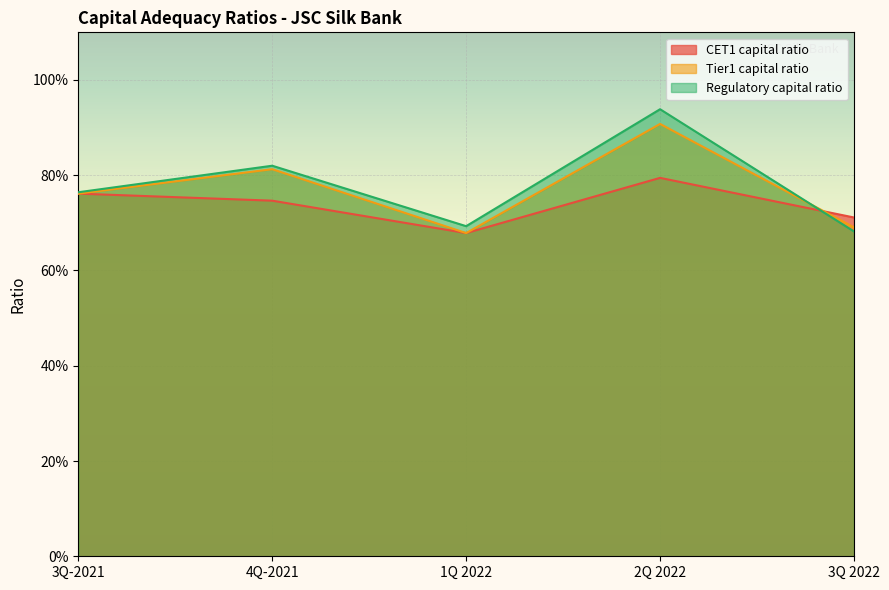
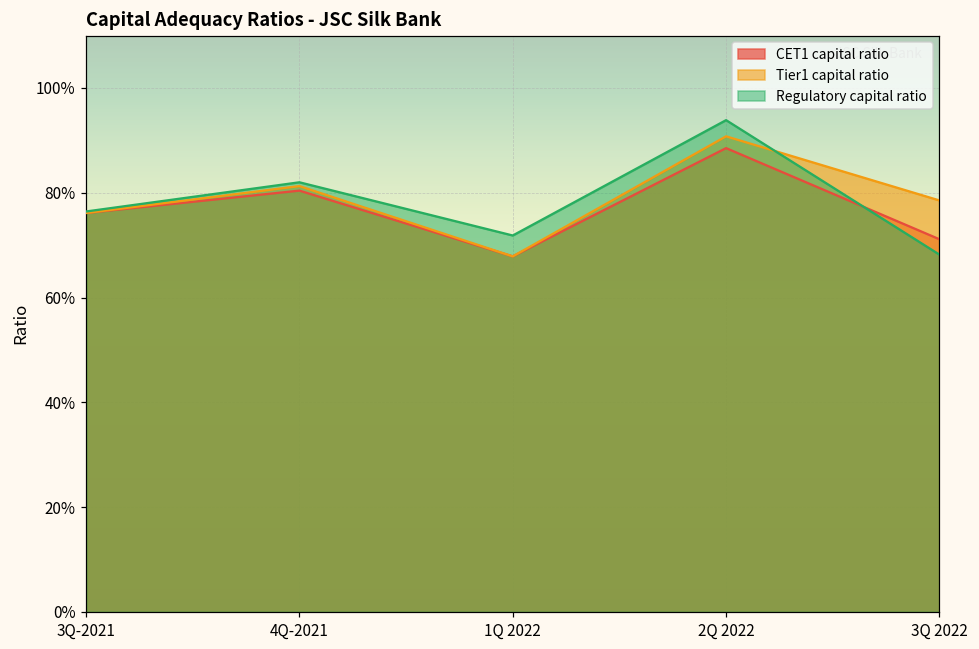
  {
    "CET1 capital ratio": {
-     "4Q-2021": "75%",
-     "2Q 2022": "79%",
+     "4Q-2021": "80%",
+     "2Q 2022": "89%",
      "3Q 2022": "71%"
    },
    "Tier1 capital ratio": {
      "4Q-2021": "81%",
      "2Q 2022": "91%",
-     "3Q 2022": "69%"
+     "3Q 2022": "79%"
    },
    "Regulatory capital ratio": {
      "4Q-2021": "82%",
-     "1Q 2022": "69%",
+     "1Q 2022": "72%",
      "2Q 2022": "94%",
      "3Q 2022": "68%"
    }
  }
